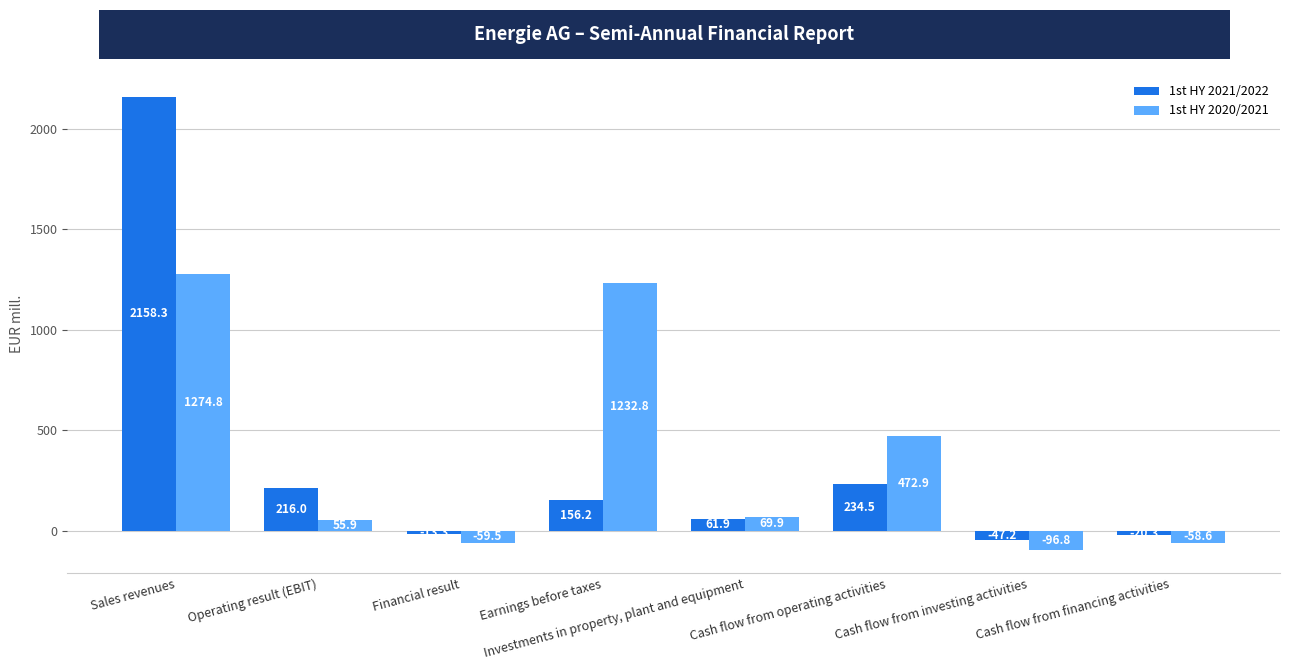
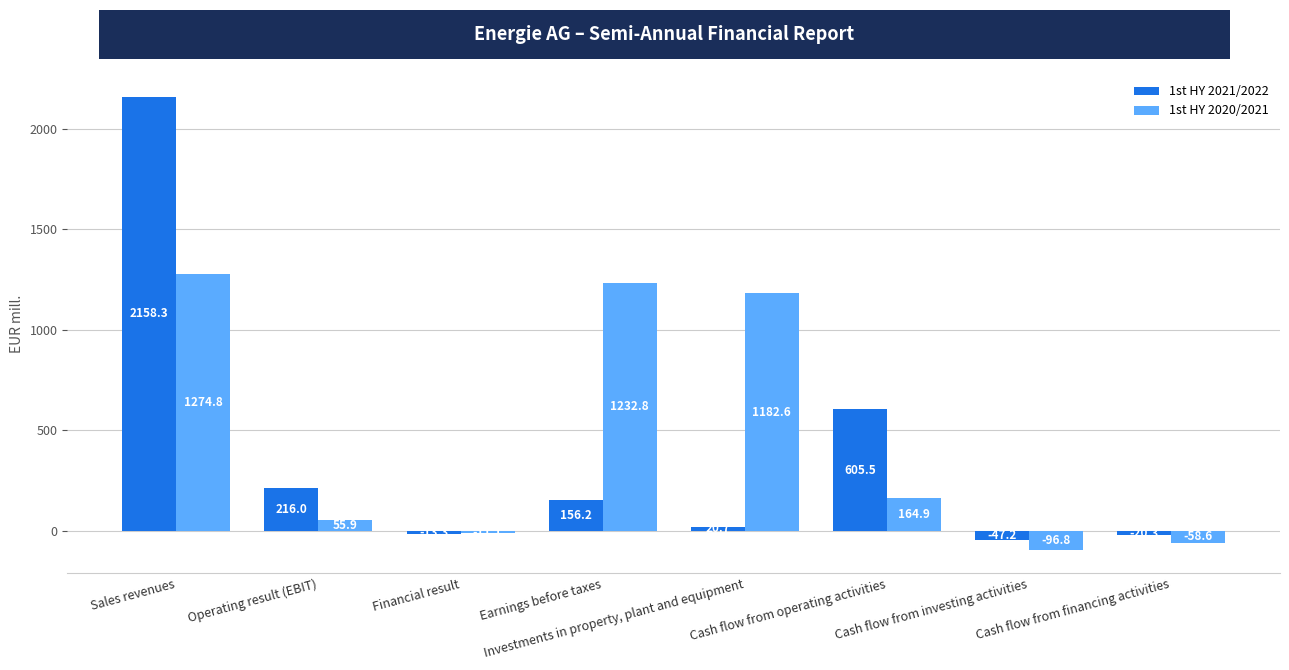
  {
    "1st HY 2021/2022": {
      "Sales revenues": 2158.3,
      "Operating result (EBIT)": 216.0,
      "Earnings before taxes": 156.2,
-     "Investments in property, plant and equipment": 60,
-     "Cash flow from operating activities": 234.5,
+     "Investments in property, plant and equipment": 20,
+     "Cash flow from operating activities": 605.5,
      "Cash flow from investing activities": -47.2
    },
    "1st HY 2020/2021": {
      "Sales revenues": 1274.8,
      "Operating result (EBIT)": 55.9,
-     "Financial result": -60,
+     "Financial result": -10,
      "Earnings before taxes": 1232.8,
-     "Investments in property, plant and equipment": 69.9,
-     "Cash flow from operating activities": 472.9,
+     "Investments in property, plant and equipment": 1182.6,
+     "Cash flow from operating activities": 164.9,
      "Cash flow from investing activities": -96.8,
      "Cash flow from financing activities": -58.6
    }
  }
